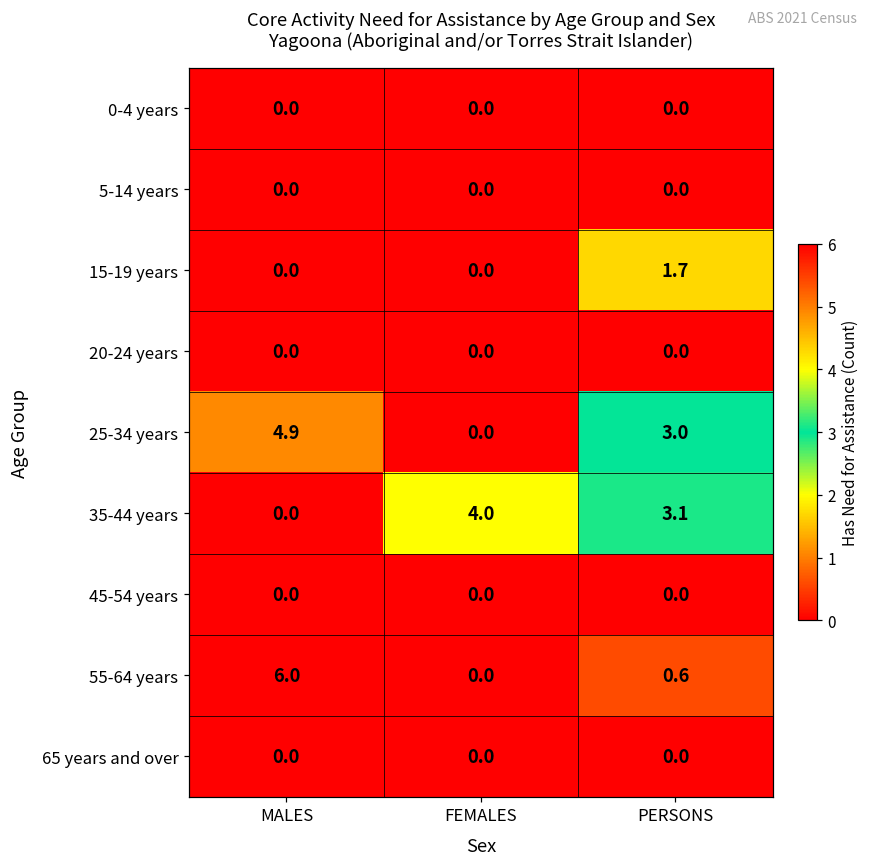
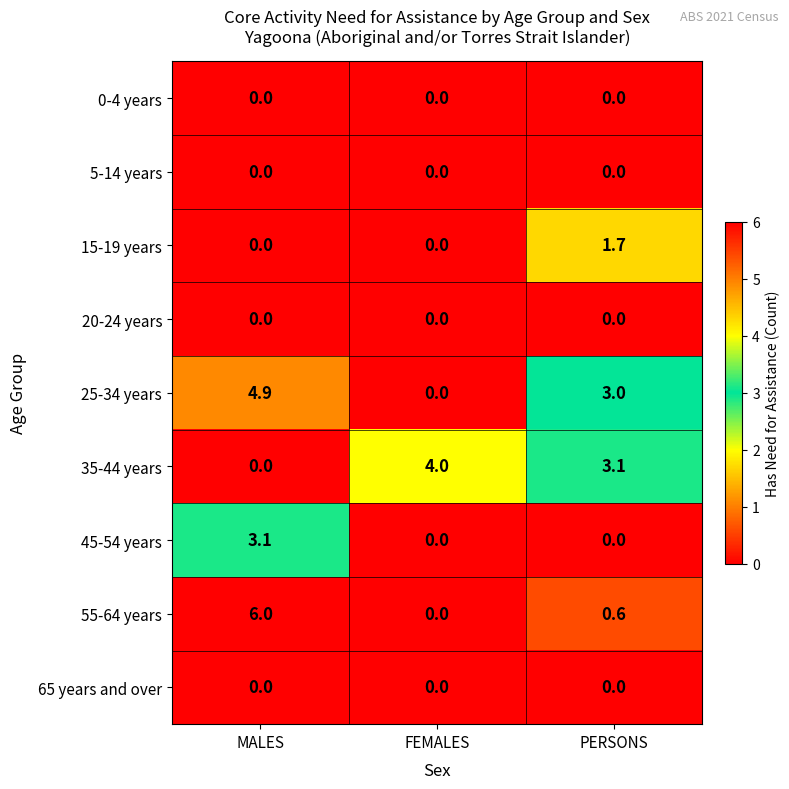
  {
    "0-4 years": {
      "MALES": 0.0,
      "FEMALES": 0.0,
      "PERSONS": 0.0
    },
    "5-14 years": {
      "MALES": 0.0,
      "FEMALES": 0.0,
      "PERSONS": 0.0
    },
    "15-19 years": {
      "MALES": 0.0,
      "FEMALES": 0.0,
      "PERSONS": 1.7
    },
    "20-24 years": {
      "MALES": 0.0,
      "FEMALES": 0.0,
      "PERSONS": 0.0
    },
    "25-34 years": {
      "MALES": 4.9,
      "FEMALES": 0.0,
      "PERSONS": 3.0
    },
    "35-44 years": {
      "MALES": 0.0,
      "FEMALES": 4.0,
      "PERSONS": 3.1
    },
    "45-54 years": {
-     "MALES": 0.0,
+     "MALES": 3.1,
      "FEMALES": 0.0,
      "PERSONS": 0.0
    },
    "55-64 years": {
      "MALES": 6.0,
      "FEMALES": 0.0,
      "PERSONS": 0.6
    },
    "65 years and over": {
      "MALES": 0.0,
      "FEMALES": 0.0,
      "PERSONS": 0.0
    }
  }
